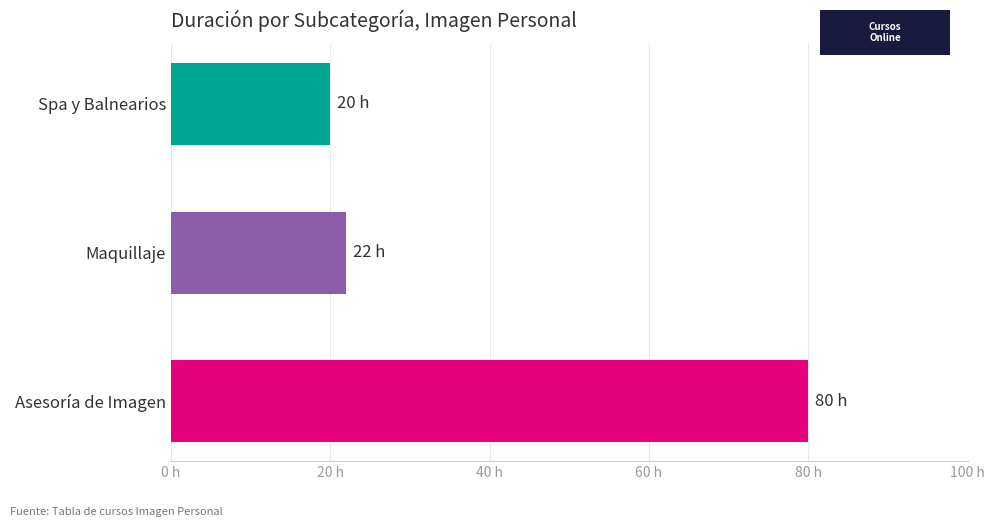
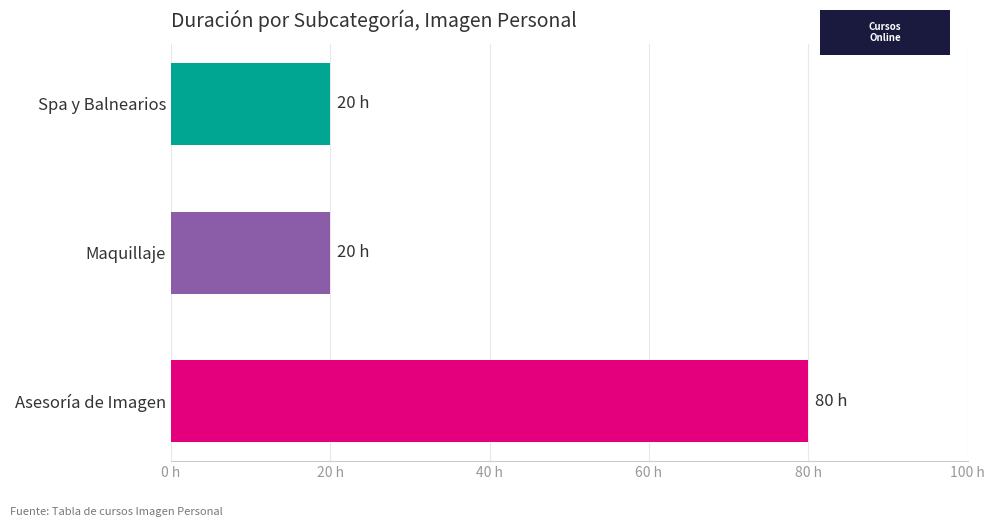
  {
    "Spa y Balnearios": 20,
-   "Maquillaje": 22,
+   "Maquillaje": 20,
    "Asesoría de Imagen": 80
  }
